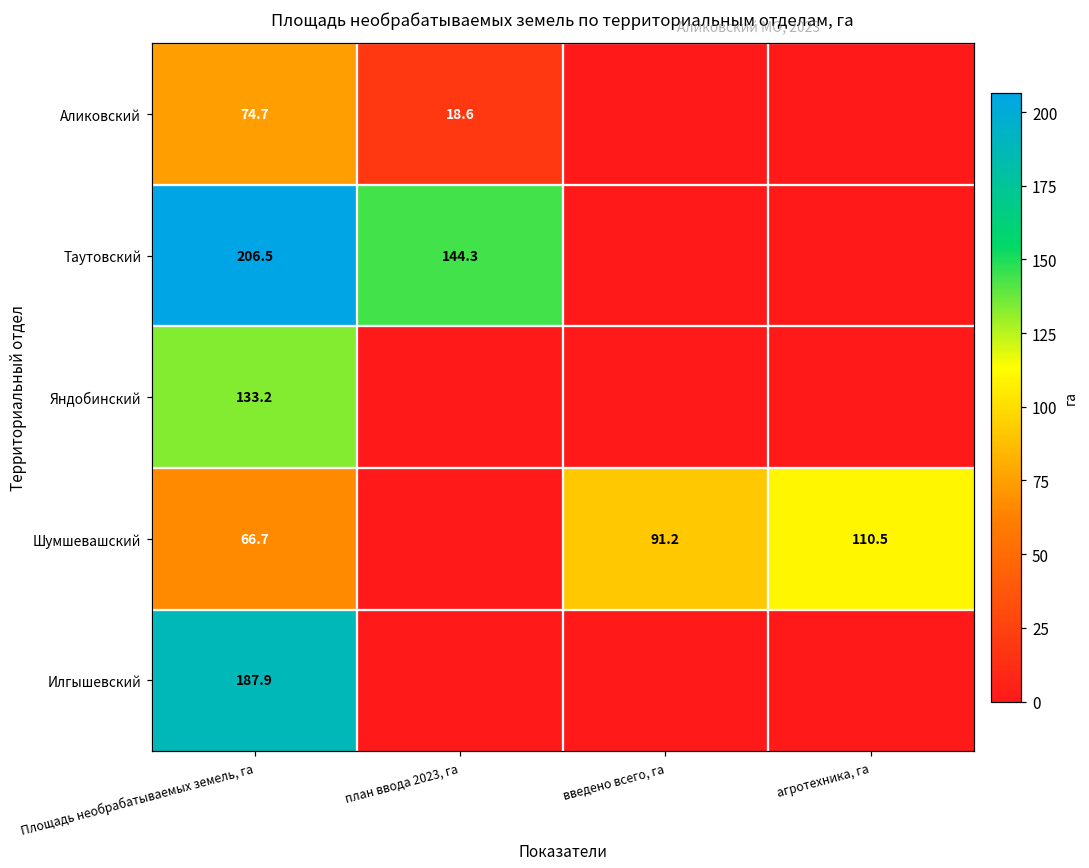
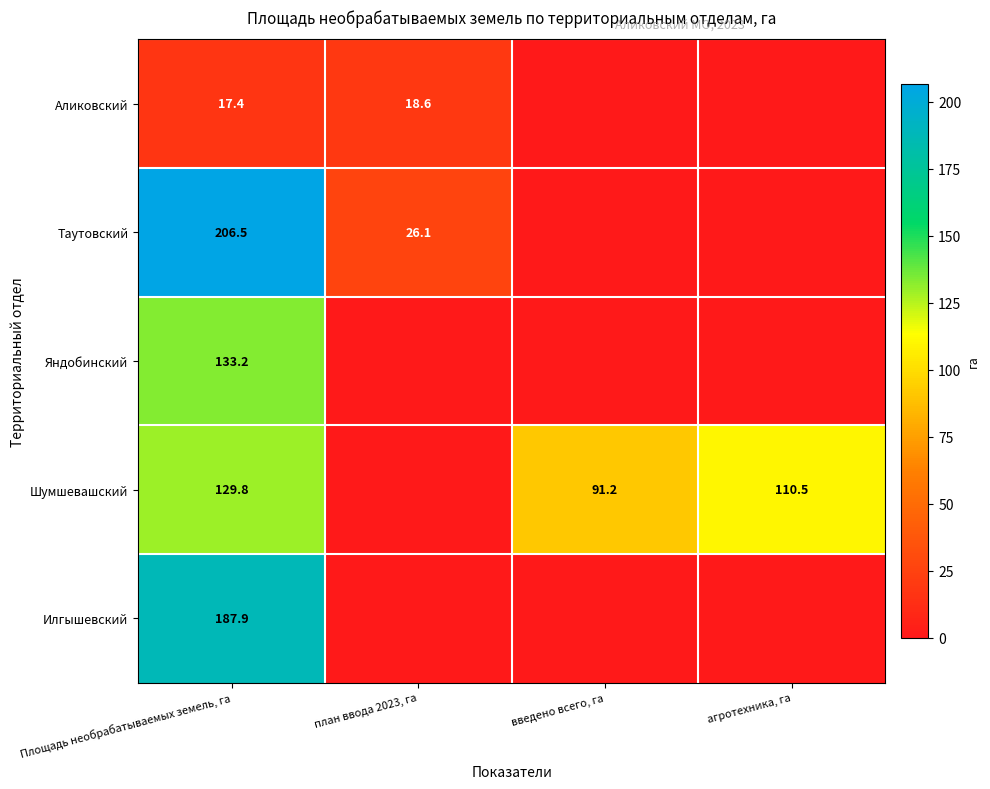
  {
    "Аликовский": {
-     "Площадь необрабатываемых земель, га": 74.7,
+     "Площадь необрабатываемых земель, га": 17.4,
      "план ввода 2023, га": 18.6
    },
    "Таутовский": {
      "Площадь необрабатываемых земель, га": 206.5,
-     "план ввода 2023, га": 144.3
+     "план ввода 2023, га": 26.1
    },
    "Яндобинский": {
      "Площадь необрабатываемых земель, га": 133.2
    },
    "Шумшевашский": {
-     "Площадь необрабатываемых земель, га": 66.7,
+     "Площадь необрабатываемых земель, га": 129.8,
      "введено всего, га": 91.2,
      "агротехника, га": 110.5
    },
    "Илгышевский": {
      "Площадь необрабатываемых земель, га": 187.9
    }
  }
